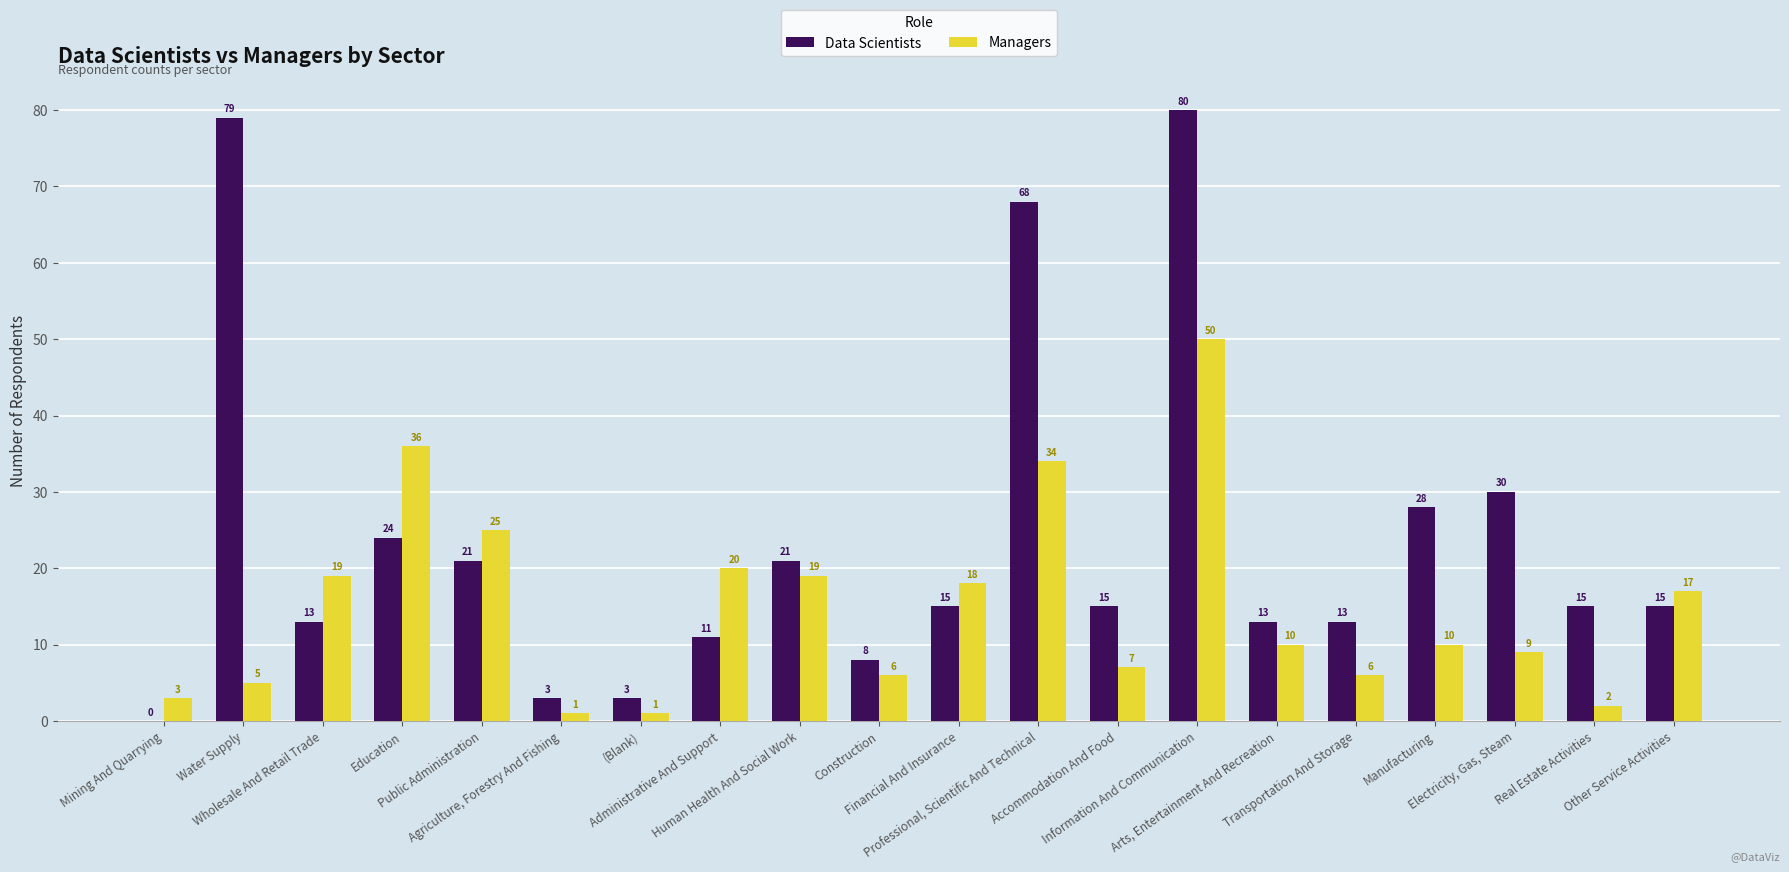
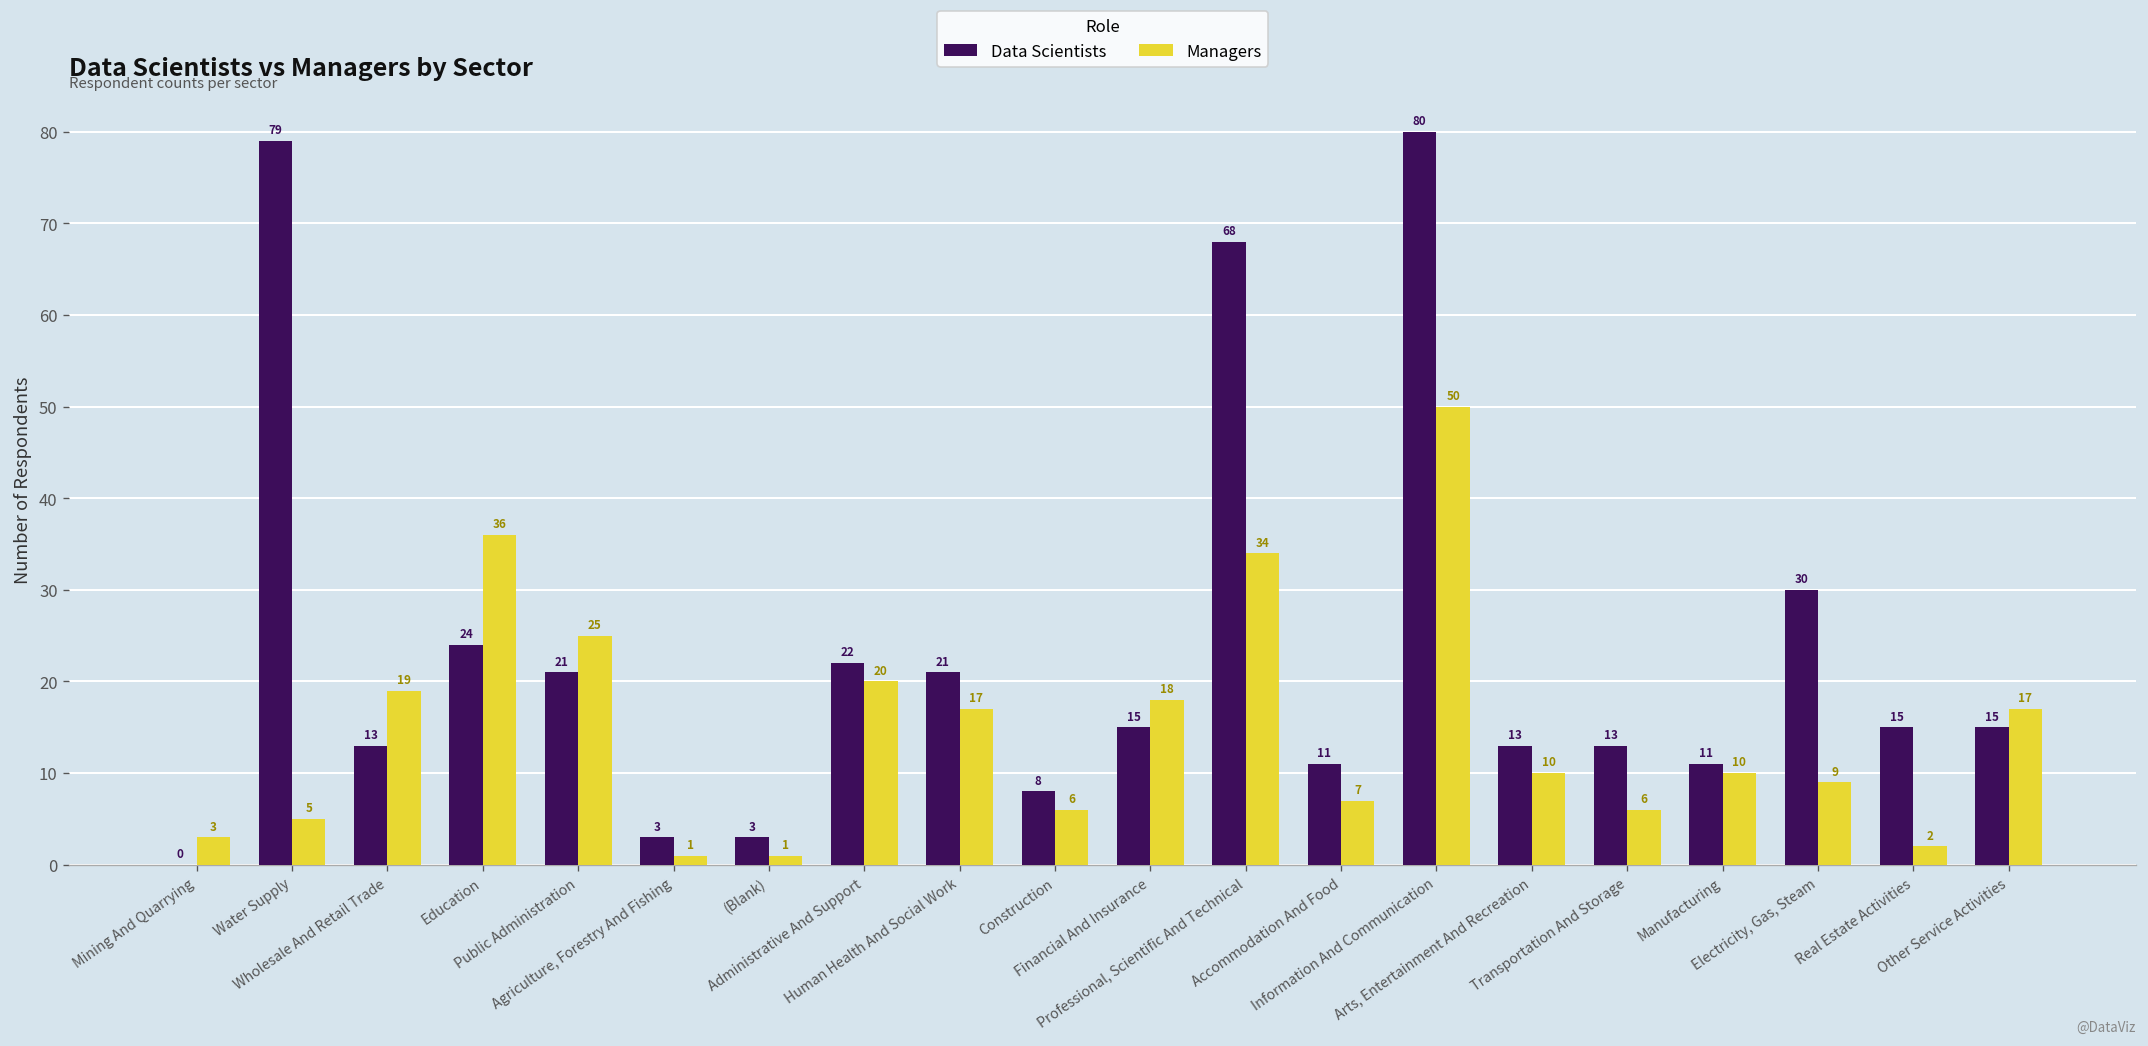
  {
    "Data Scientists": {
      "Mining And Quarrying": 0,
      "Water Supply": 79,
      "Wholesale And Retail Trade": 13,
      "Education": 24,
      "Public Administration": 21,
      "Agriculture, Forestry And Fishing": 3,
      "(Blank)": 3,
-     "Administrative And Support": 11,
+     "Administrative And Support": 22,
      "Human Health And Social Work": 21,
      "Construction": 8,
      "Financial And Insurance": 15,
      "Professional, Scientific And Technical": 68,
-     "Accommodation And Food": 15,
+     "Accommodation And Food": 11,
      "Information And Communication": 80,
      "Arts, Entertainment And Recreation": 13,
      "Transportation And Storage": 13,
-     "Manufacturing": 28,
+     "Manufacturing": 11,
      "Electricity, Gas, Steam": 30,
      "Real Estate Activities": 15,
      "Other Service Activities": 15
    },
    "Managers": {
      "Mining And Quarrying": 3,
      "Water Supply": 5,
      "Wholesale And Retail Trade": 19,
      "Education": 36,
      "Public Administration": 25,
      "Agriculture, Forestry And Fishing": 1,
      "(Blank)": 1,
      "Administrative And Support": 20,
-     "Human Health And Social Work": 19,
+     "Human Health And Social Work": 17,
      "Construction": 6,
      "Financial And Insurance": 18,
      "Professional, Scientific And Technical": 34,
      "Accommodation And Food": 7,
      "Information And Communication": 50,
      "Arts, Entertainment And Recreation": 10,
      "Transportation And Storage": 6,
      "Manufacturing": 10,
      "Electricity, Gas, Steam": 9,
      "Real Estate Activities": 2,
      "Other Service Activities": 17
    }
  }
